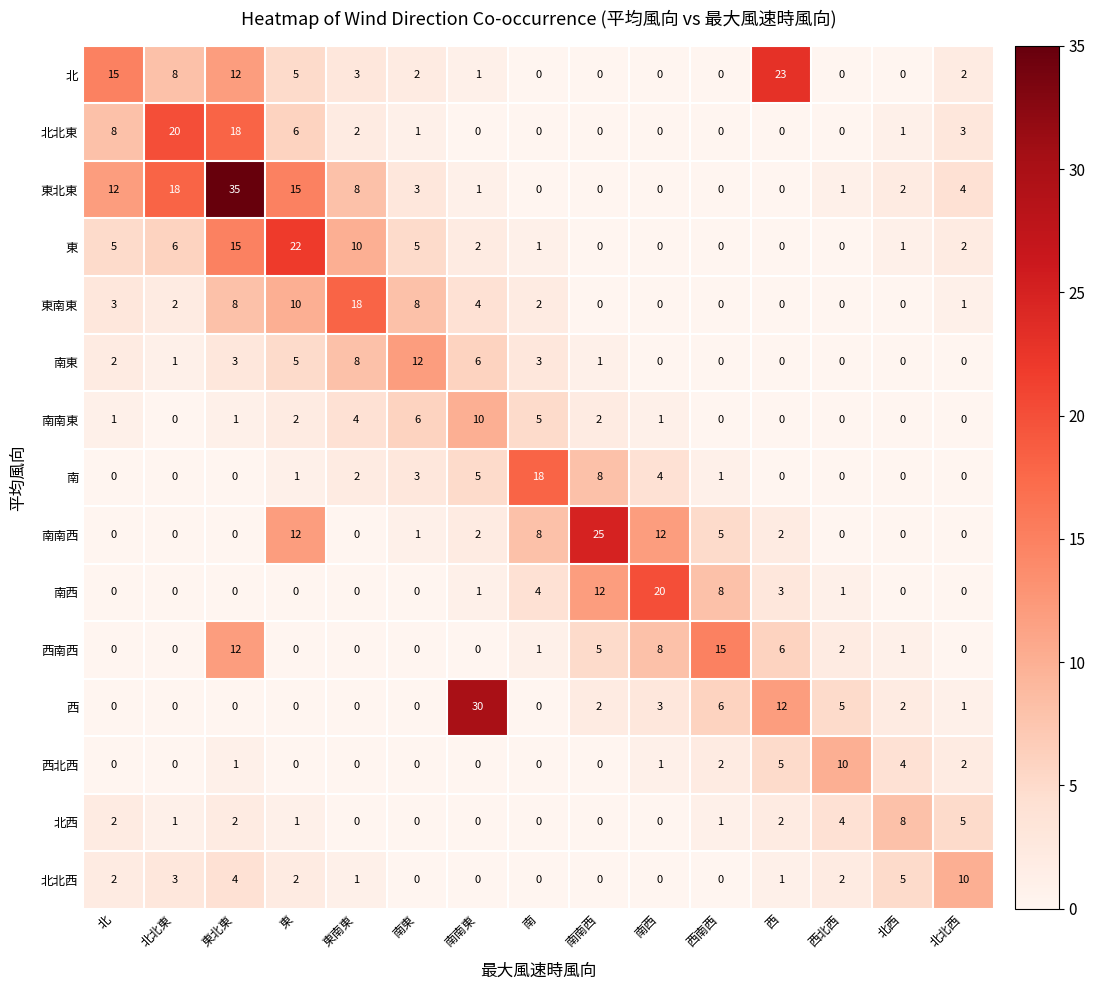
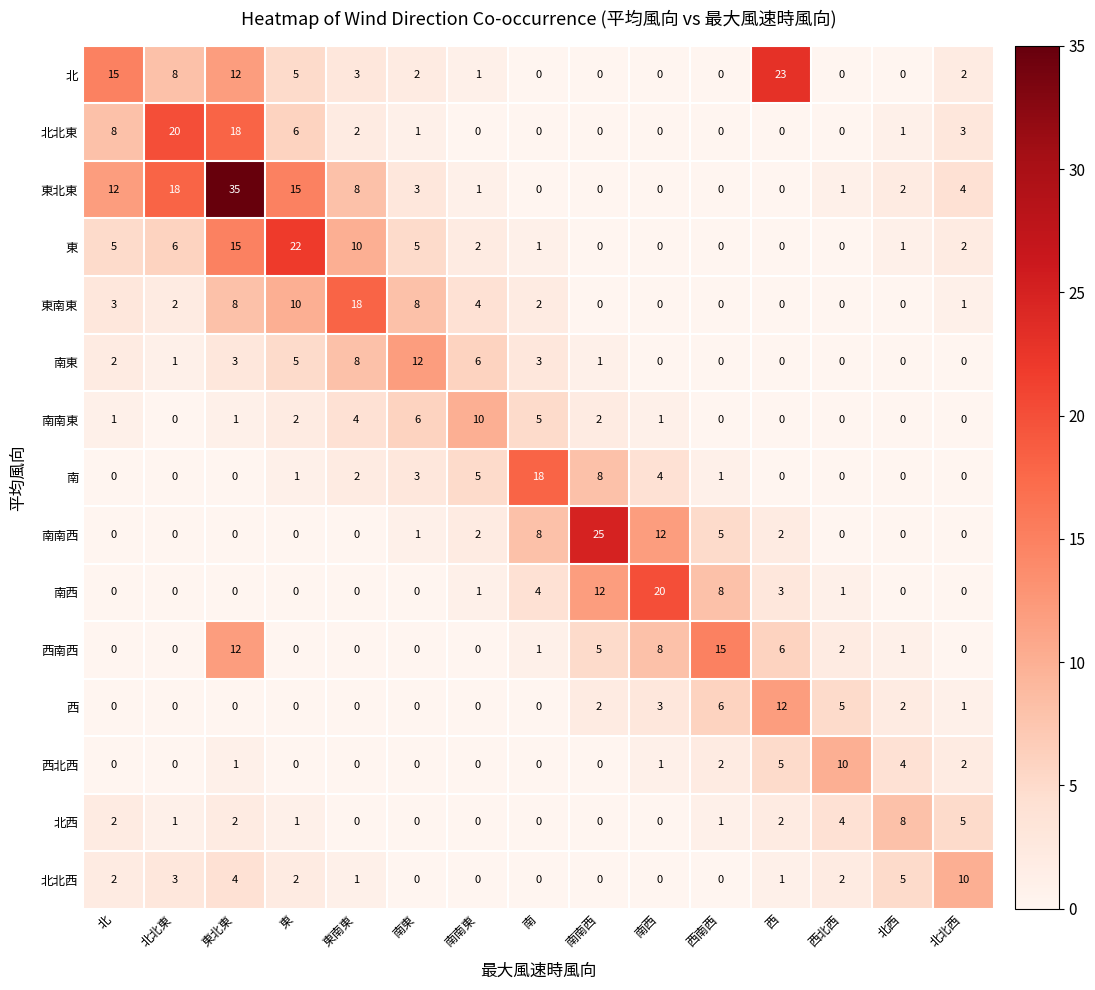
  {
    "南南西": {
      "北": 0,
      "北北東": 0,
      "東北東": 0,
-     "東": 12,
+     "東": 0,
      "東南東": 0,
      "南東": 1,
      "南南東": 2,
      "南": 8,
      "南南西": 25,
      "南西": 12,
      "西南西": 5,
      "西": 2,
      "西北西": 0,
      "北西": 0,
      "北北西": 0
    },
    "西": {
      "北": 0,
      "北北東": 0,
      "東北東": 0,
      "東": 0,
      "東南東": 0,
      "南東": 0,
-     "南南東": 30,
+     "南南東": 0,
      "南": 0,
      "南南西": 2,
      "南西": 3,
      "西南西": 6,
      "西": 12,
      "西北西": 5,
      "北西": 2,
      "北北西": 1
    }
  }
